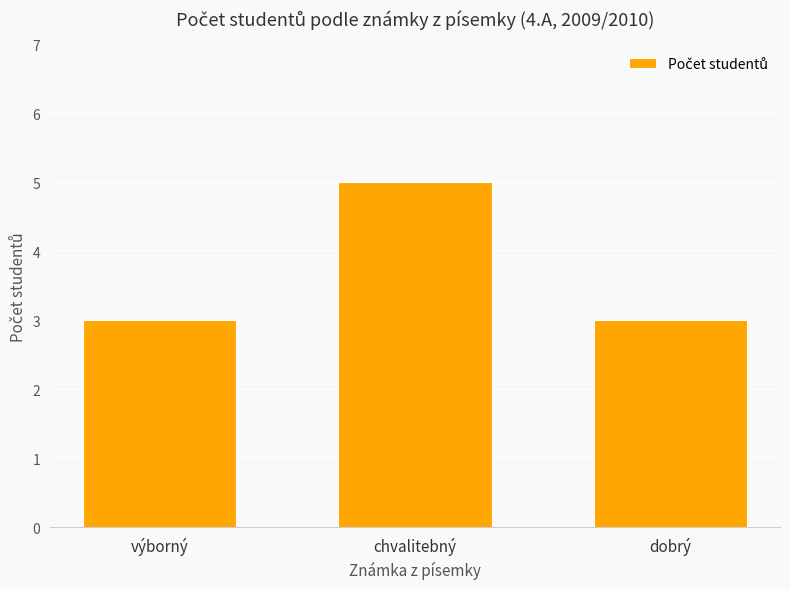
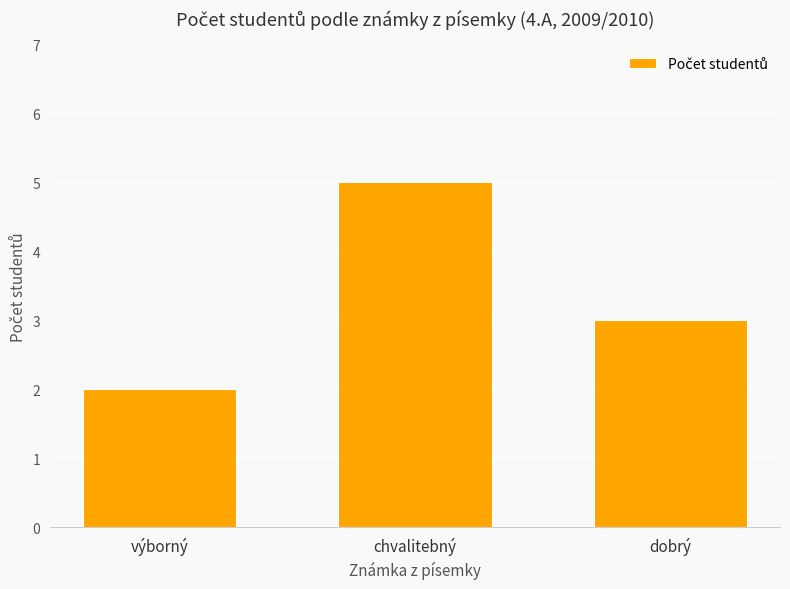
  {
-   "výborný": 3,
+   "výborný": 2,
    "chvalitebný": 5,
    "dobrý": 3
  }
